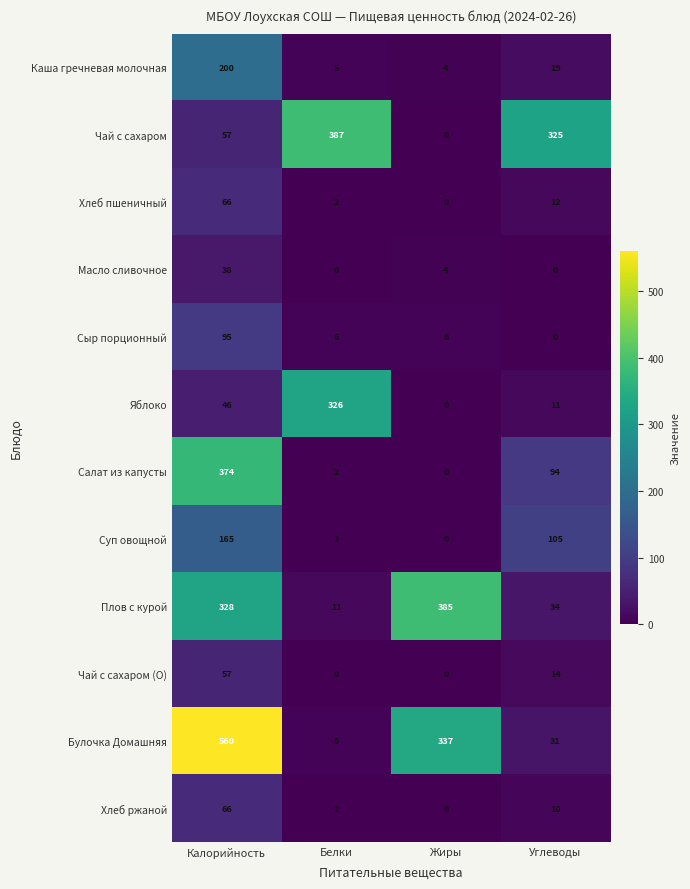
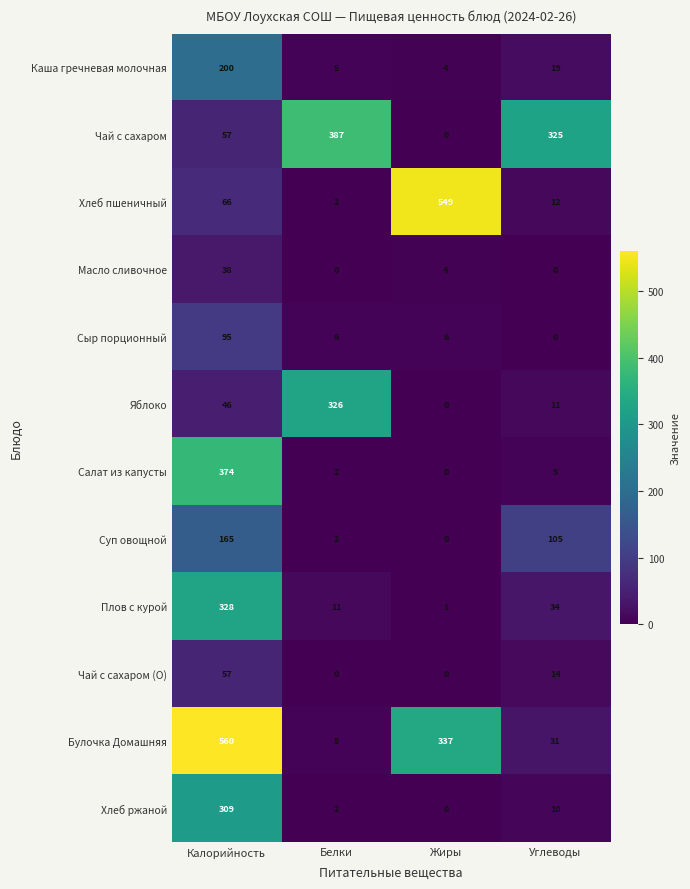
  {
    "Каша гречневая молочная": {
      "Калорийность": 200,
      "Белки": 5,
      "Жиры": 4,
      "Углеводы": 19
    },
    "Чай с сахаром": {
      "Калорийность": 57,
      "Белки": 387,
      "Жиры": 0,
      "Углеводы": 325
    },
    "Хлеб пшеничный": {
      "Калорийность": 66,
      "Белки": 2,
-     "Жиры": 0,
+     "Жиры": 549,
      "Углеводы": 12
    },
    "Масло сливочное": {
      "Калорийность": 38,
      "Белки": 0,
      "Жиры": 4,
      "Углеводы": 0
    },
    "Сыр порционный": {
      "Калорийность": 95,
      "Белки": 6,
      "Жиры": 6,
      "Углеводы": 0
    },
    "Яблоко": {
      "Калорийность": 46,
      "Белки": 326,
      "Жиры": 0,
      "Углеводы": 11
    },
    "Салат из капусты": {
      "Калорийность": 374,
      "Белки": 2,
      "Жиры": 0,
-     "Углеводы": 94
+     "Углеводы": 5
    },
    "Суп овощной": {
      "Калорийность": 165,
      "Белки": 2,
      "Жиры": 0,
      "Углеводы": 105
    },
    "Плов с курой": {
      "Калорийность": 328,
      "Белки": 11,
-     "Жиры": 385,
+     "Жиры": 1,
      "Углеводы": 34
    },
    "Чай с сахаром (О)": {
      "Калорийность": 57,
      "Белки": 0,
      "Жиры": 0,
      "Углеводы": 14
    },
    "Булочка Домашняя": {
      "Калорийность": 560,
      "Белки": 5,
      "Жиры": 337,
      "Углеводы": 31
    },
    "Хлеб ржаной": {
-     "Калорийность": 66,
+     "Калорийность": 309,
      "Белки": 2,
      "Жиры": 0,
      "Углеводы": 10
    }
  }
